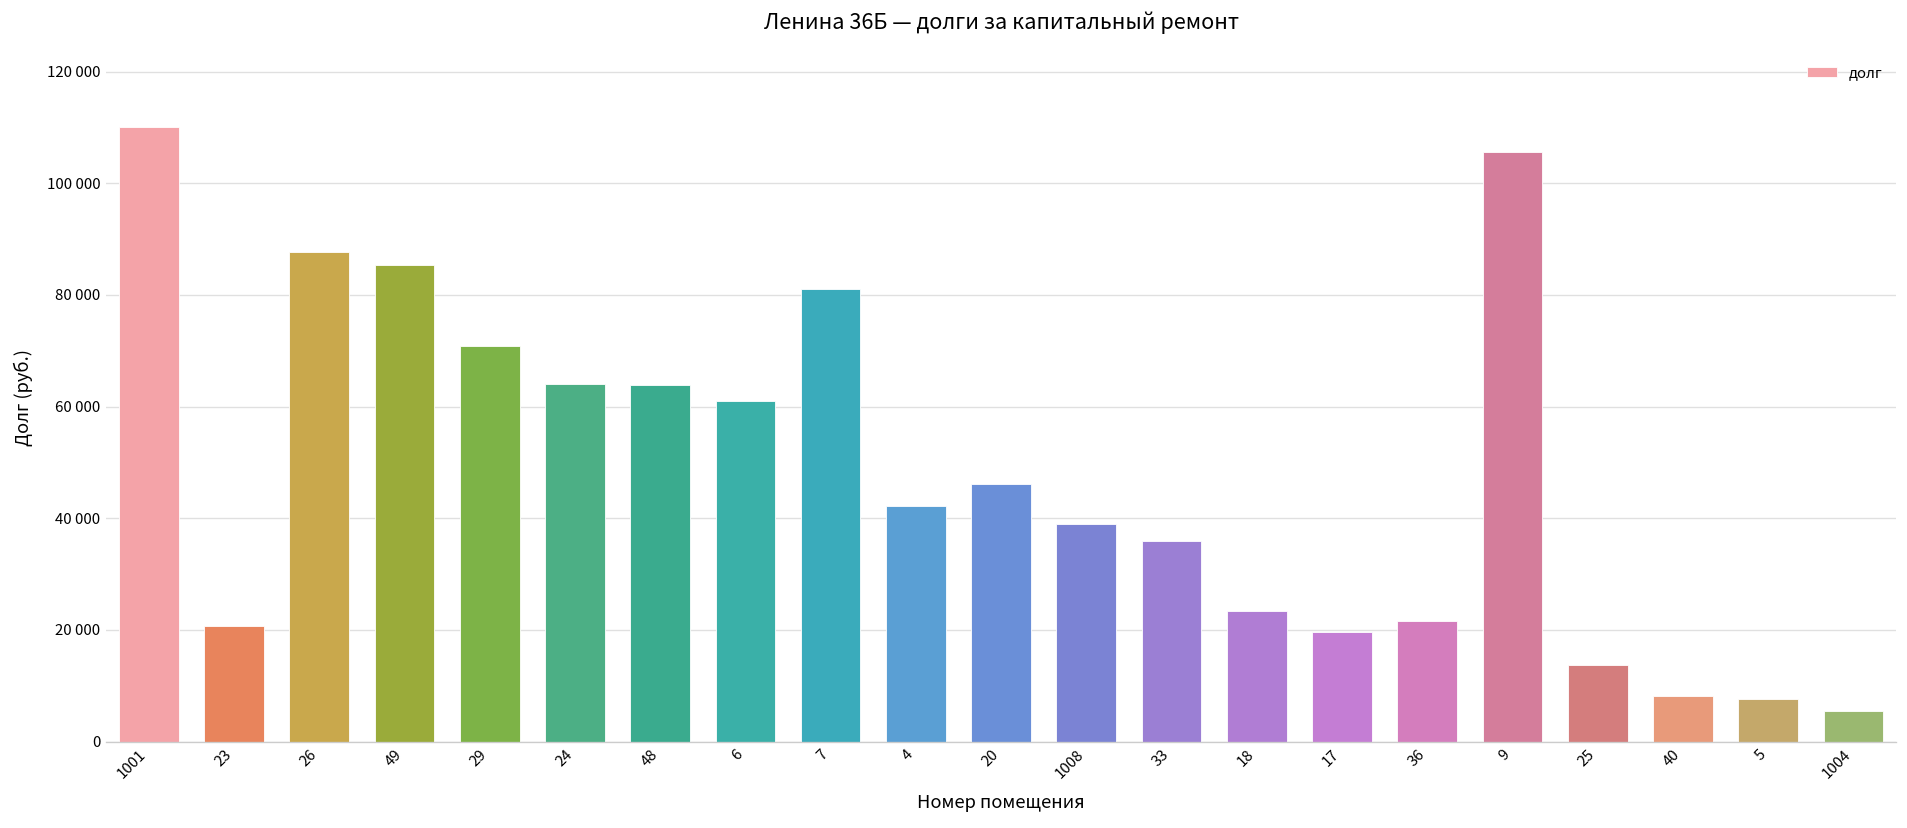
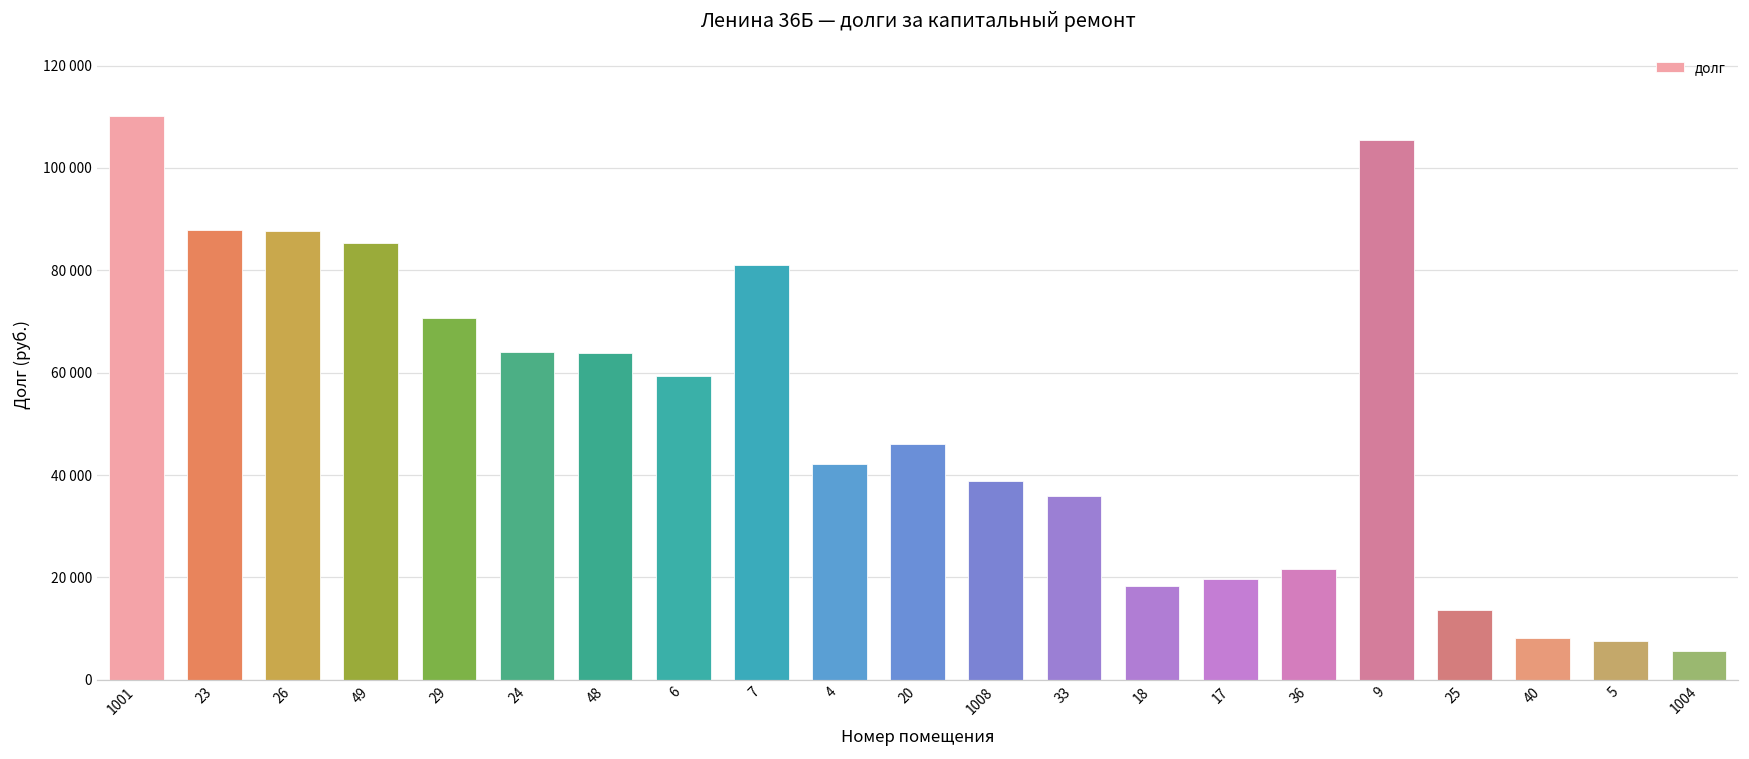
  {
    "1001": 110000,
-   "23": 21000,
+   "23": 88000,
    "26": 88000,
    "49": 85000,
    "29": 71000,
    "24": 64000,
    "48": 64000,
-   "6": 61000,
+   "6": 59000,
    "7": 81000,
    "4": 42000,
    "20": 46000,
    "1008": 39000,
    "33": 36000,
-   "18": 23000,
+   "18": 18000,
    "17": 20000,
    "36": 22000,
    "9": 106000,
    "25": 14000,
    "40": 8000,
    "5": 8000,
    "1004": 6000
  }
